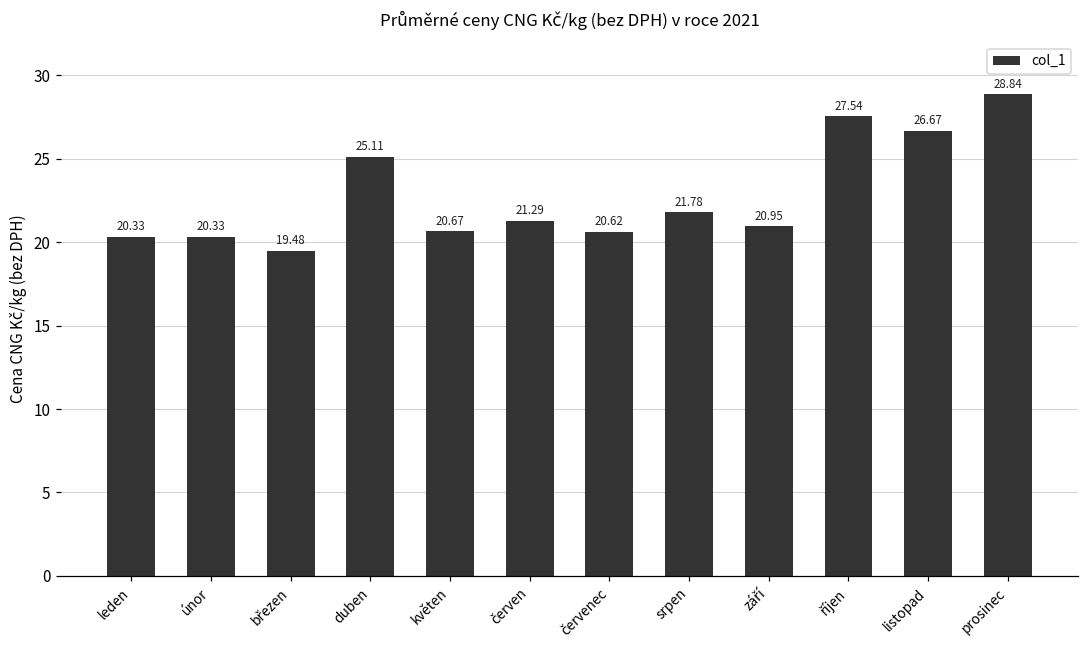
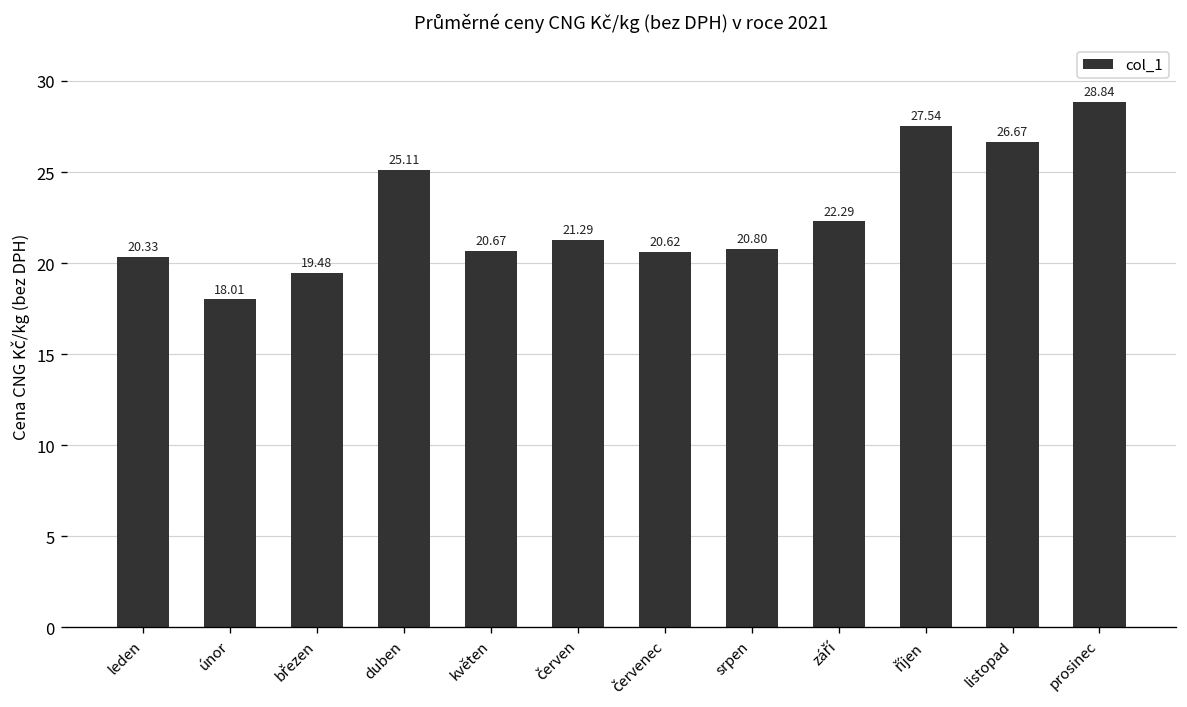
  {
    "leden": 20.33,
-   "únor": 20.33,
+   "únor": 18.01,
    "březen": 19.48,
    "duben": 25.11,
    "květen": 20.67,
    "červen": 21.29,
    "červenec": 20.62,
-   "srpen": 21.78,
-   "září": 20.95,
+   "srpen": 20.80,
+   "září": 22.29,
    "říjen": 27.54,
    "listopad": 26.67,
    "prosinec": 28.84
  }
